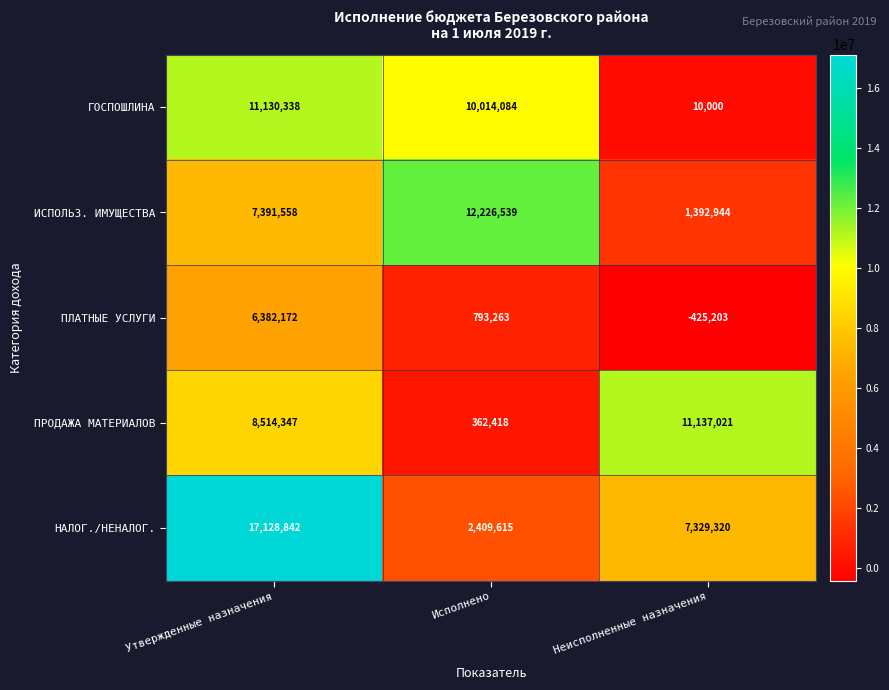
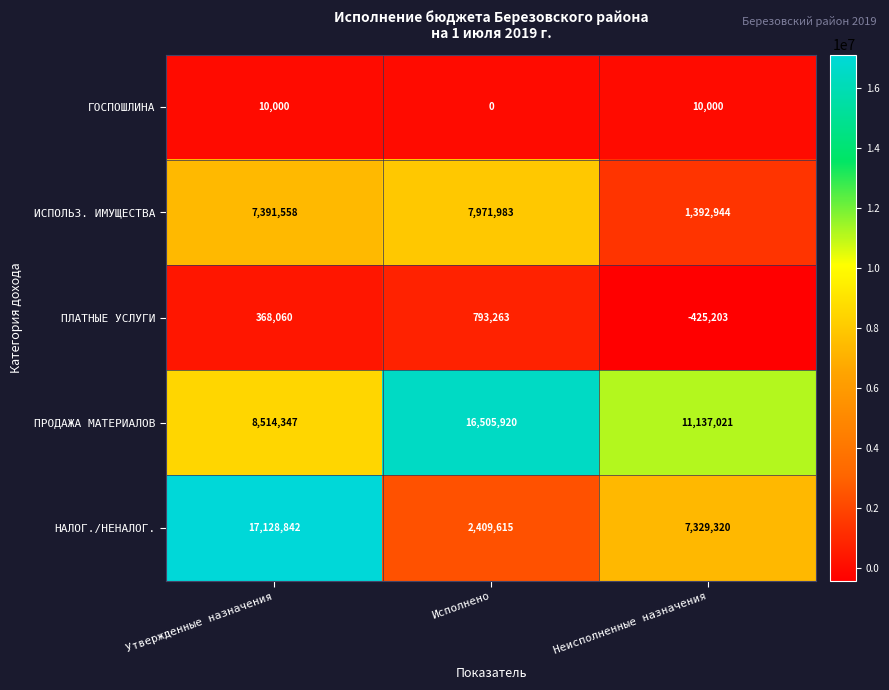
  {
    "ГОСПОШЛИНА": {
-     "Утвержденные назначения": "11,130,338",
-     "Исполнено": "10,014,084",
+     "Утвержденные назначения": "10,000",
+     "Исполнено": "0",
      "Неисполненные назначения": "10,000"
    },
    "ИСПОЛЬЗ. ИМУЩЕСТВА": {
      "Утвержденные назначения": "7,391,558",
-     "Исполнено": "12,226,539",
+     "Исполнено": "7,971,983",
      "Неисполненные назначения": "1,392,944"
    },
    "ПЛАТНЫЕ УСЛУГИ": {
-     "Утвержденные назначения": "6,382,172",
+     "Утвержденные назначения": "368,060",
      "Исполнено": "793,263",
      "Неисполненные назначения": "-425,203"
    },
    "ПРОДАЖА МАТЕРИАЛОВ": {
      "Утвержденные назначения": "8,514,347",
-     "Исполнено": "362,418",
+     "Исполнено": "16,505,920",
      "Неисполненные назначения": "11,137,021"
    },
    "НАЛОГ./НЕНАЛОГ.": {
      "Утвержденные назначения": "17,128,842",
      "Исполнено": "2,409,615",
      "Неисполненные назначения": "7,329,320"
    }
  }
